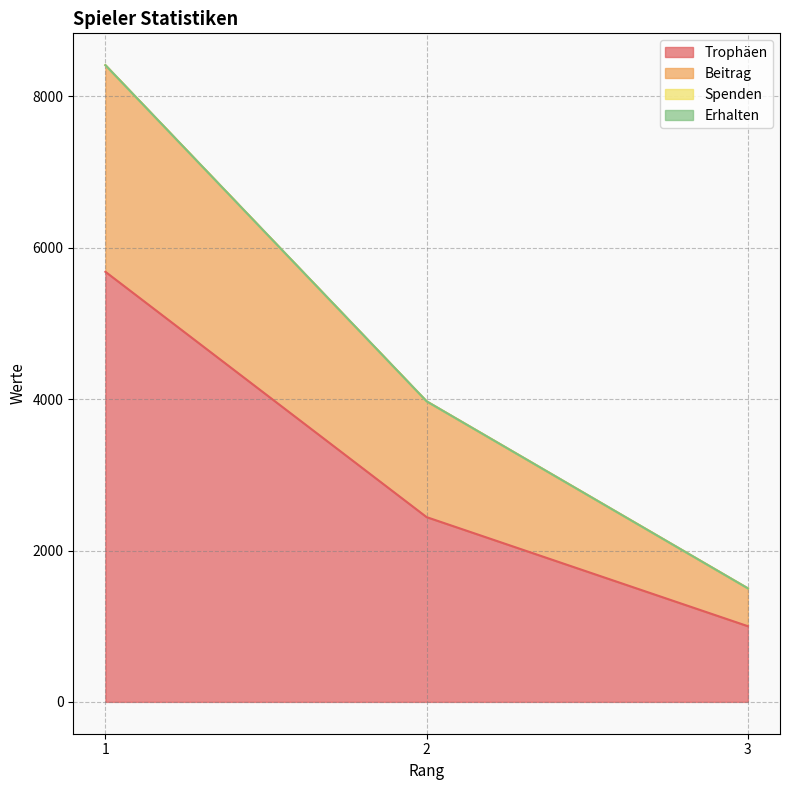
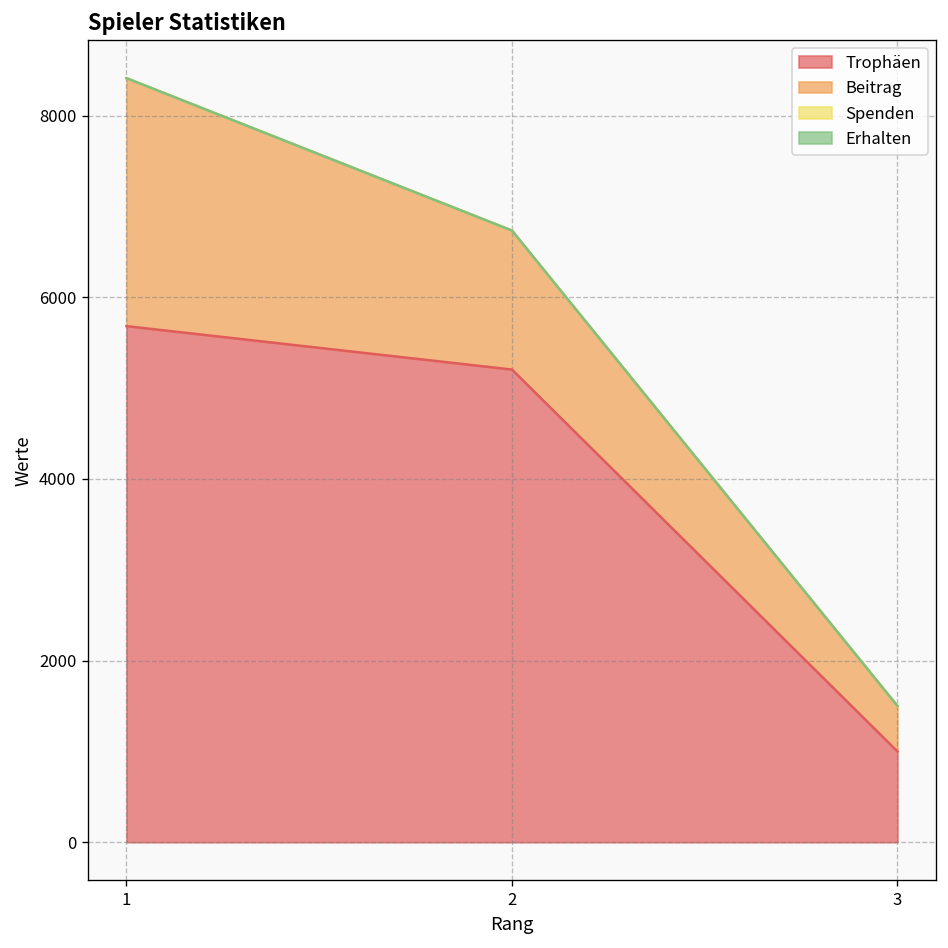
  {
    "Trophäen": {
      "1": 5700,
-     "2": 2400,
+     "2": 5200,
      "3": 1000
    }
  }
